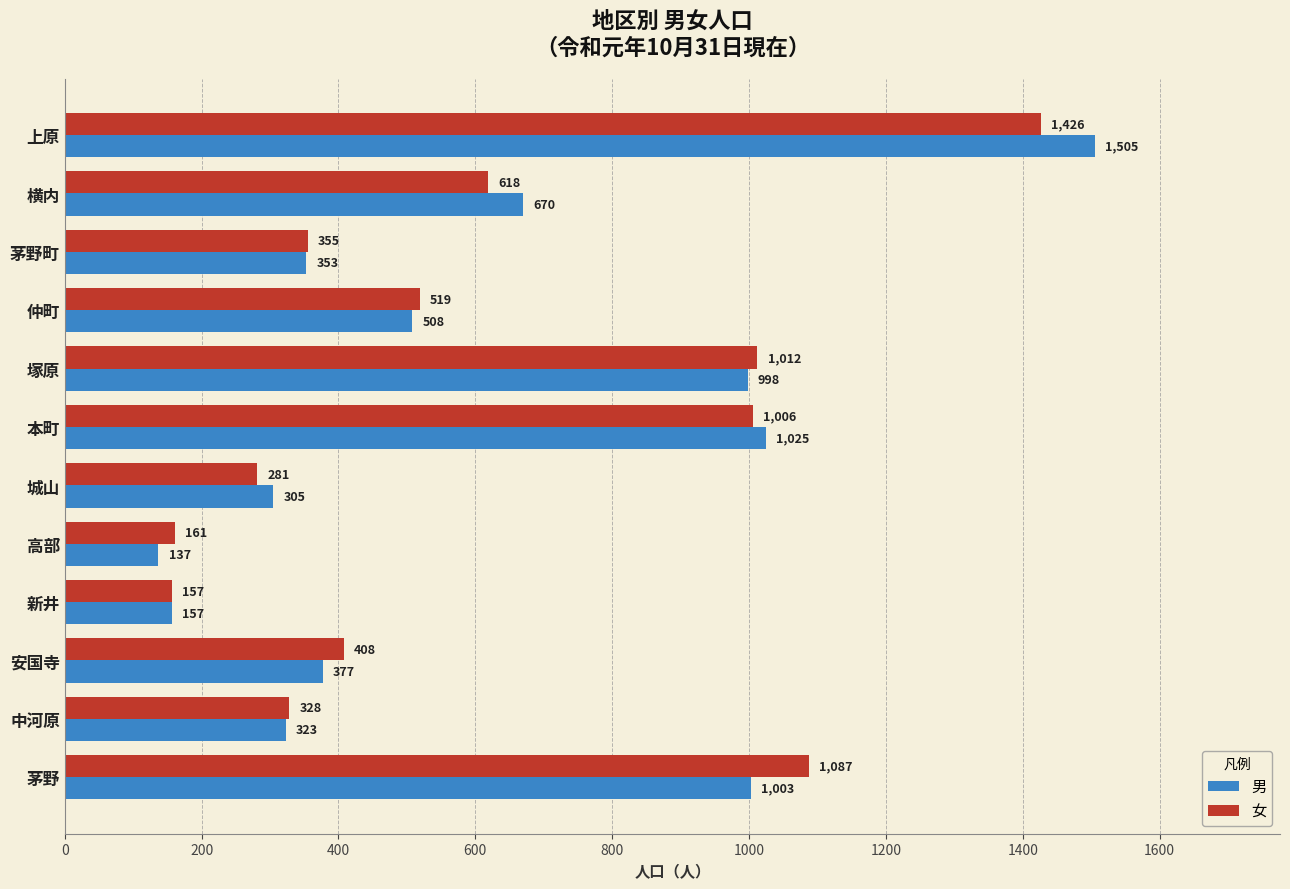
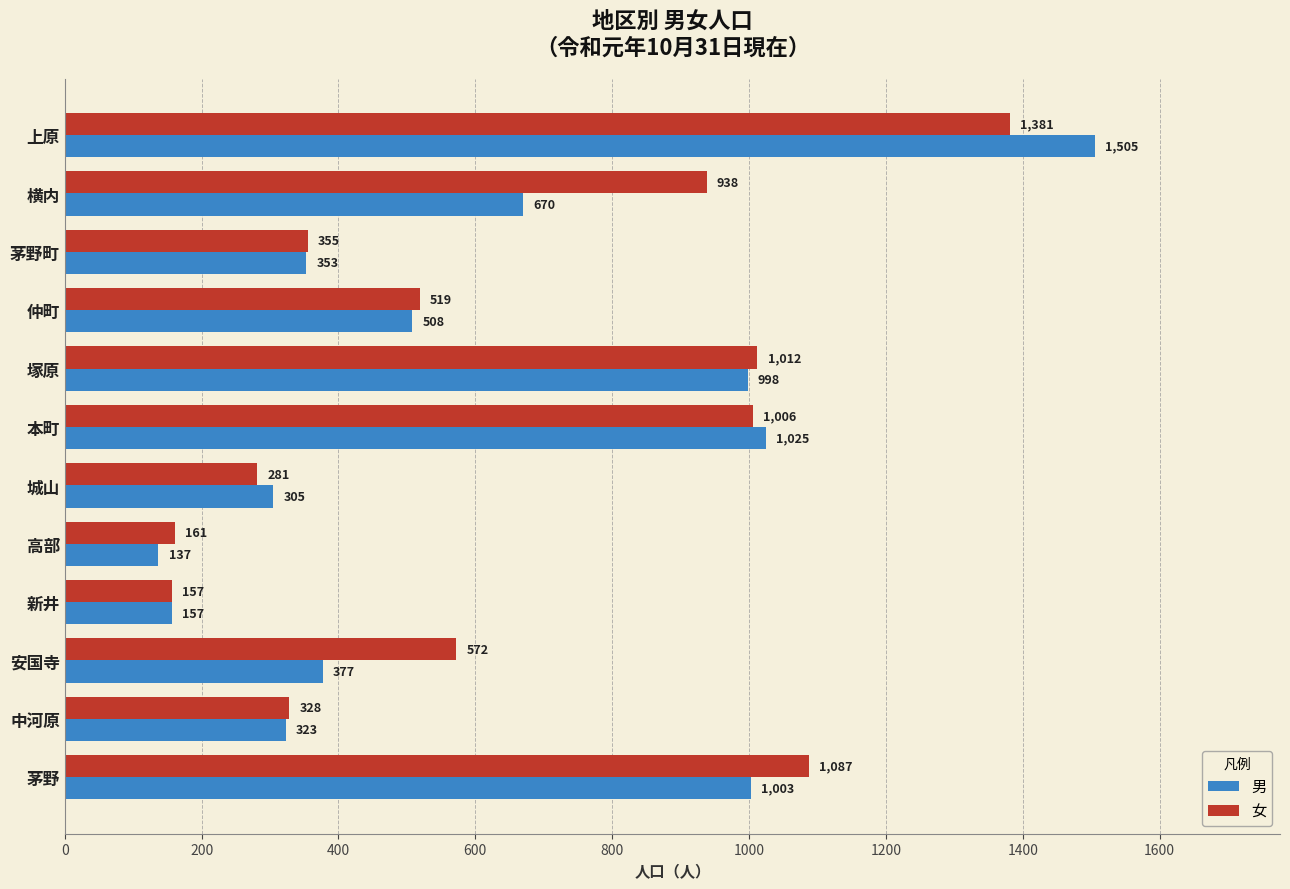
  {
    "男": {
      "上原": "1,505",
      "横内": "670",
      "茅野町": "353",
      "仲町": "508",
      "塚原": "998",
      "本町": "1,025",
      "城山": "305",
      "高部": "137",
      "新井": "157",
      "安国寺": "377",
      "中河原": "323",
      "茅野": "1,003"
    },
    "女": {
-     "上原": "1,426",
-     "横内": "618",
+     "上原": "1,381",
+     "横内": "938",
      "茅野町": "355",
      "仲町": "519",
      "塚原": "1,012",
      "本町": "1,006",
      "城山": "281",
      "高部": "161",
      "新井": "157",
-     "安国寺": "408",
+     "安国寺": "572",
      "中河原": "328",
      "茅野": "1,087"
    }
  }
